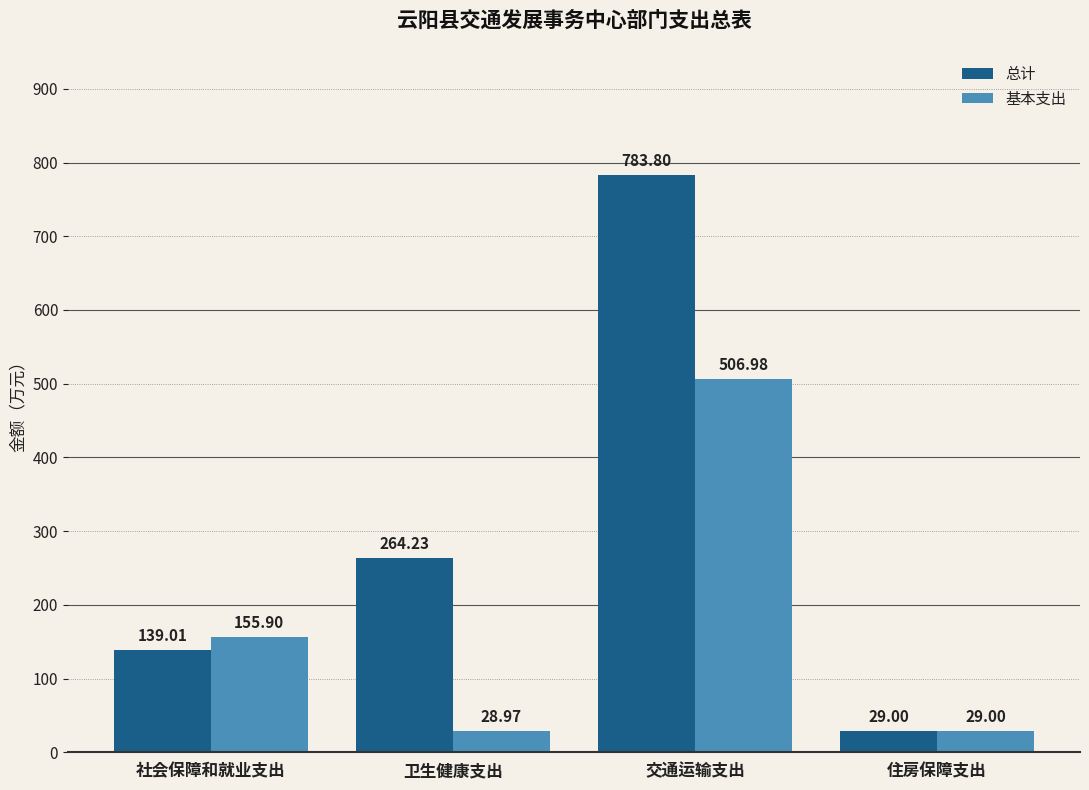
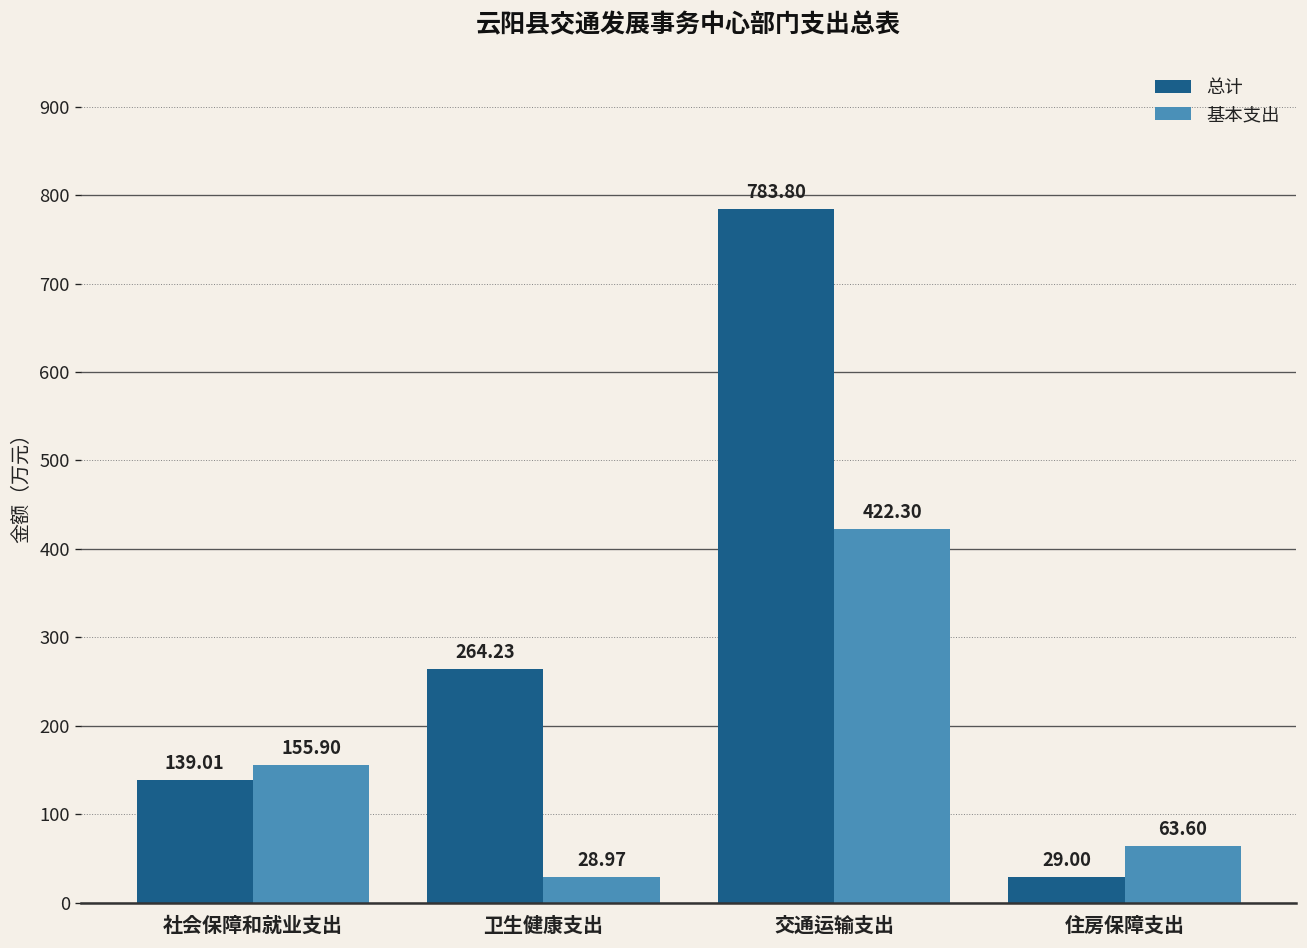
  {
    "总计": {
      "社会保障和就业支出": 139.01,
      "卫生健康支出": 264.23,
      "交通运输支出": 783.80,
      "住房保障支出": 29.00
    },
    "基本支出": {
      "社会保障和就业支出": 155.90,
      "卫生健康支出": 28.97,
-     "交通运输支出": 506.98,
-     "住房保障支出": 29.00
+     "交通运输支出": 422.30,
+     "住房保障支出": 63.60
    }
  }
